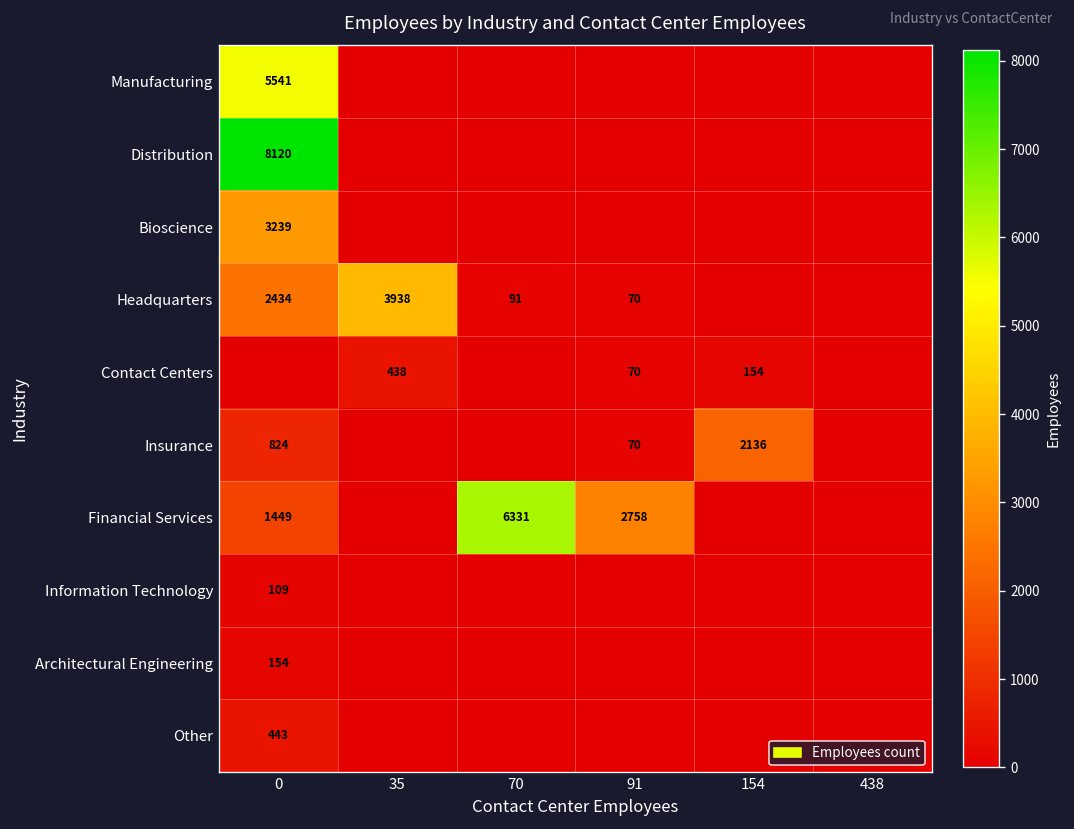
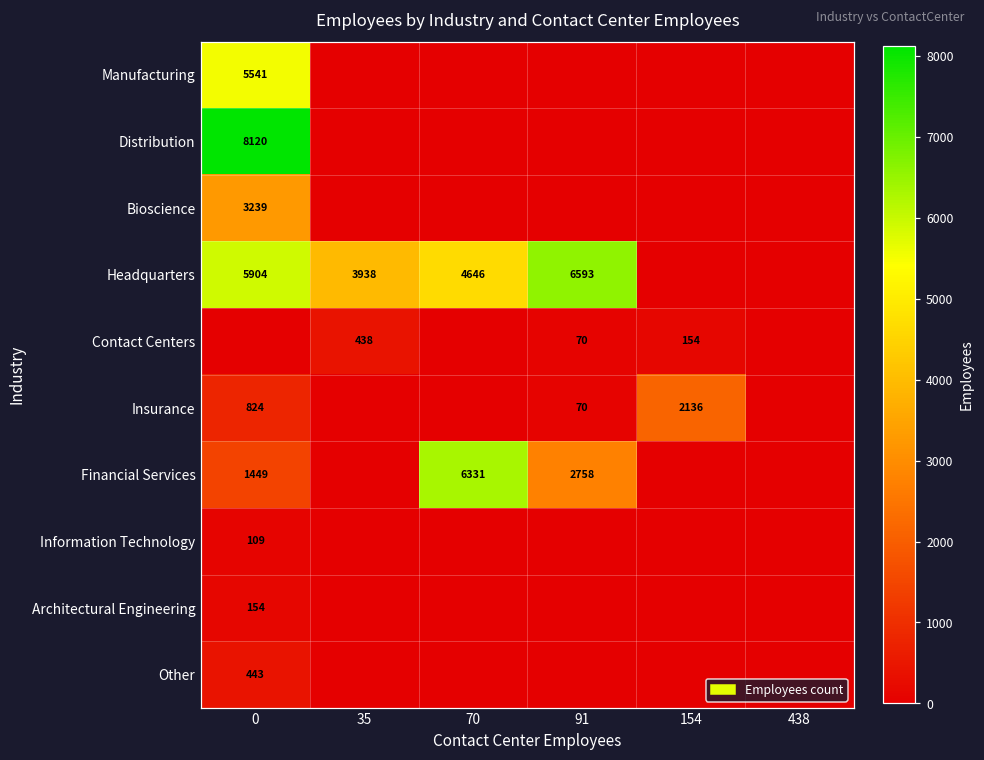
  {
    "Manufacturing": {
      "0": 5541
    },
    "Distribution": {
      "0": 8120
    },
    "Bioscience": {
      "0": 3239
    },
    "Headquarters": {
-     "0": 2434,
+     "0": 5904,
      "35": 3938,
-     "70": 91,
-     "91": 70
+     "70": 4646,
+     "91": 6593
    },
    "Contact Centers": {
      "35": 438,
      "91": 70,
      "154": 154
    },
    "Insurance": {
      "0": 824,
      "91": 70,
      "154": 2136
    },
    "Financial Services": {
      "0": 1449,
      "70": 6331,
      "91": 2758
    },
    "Information Technology": {
      "0": 109
    },
    "Architectural Engineering": {
      "0": 154
    },
    "Other": {
      "0": 443
    }
  }
